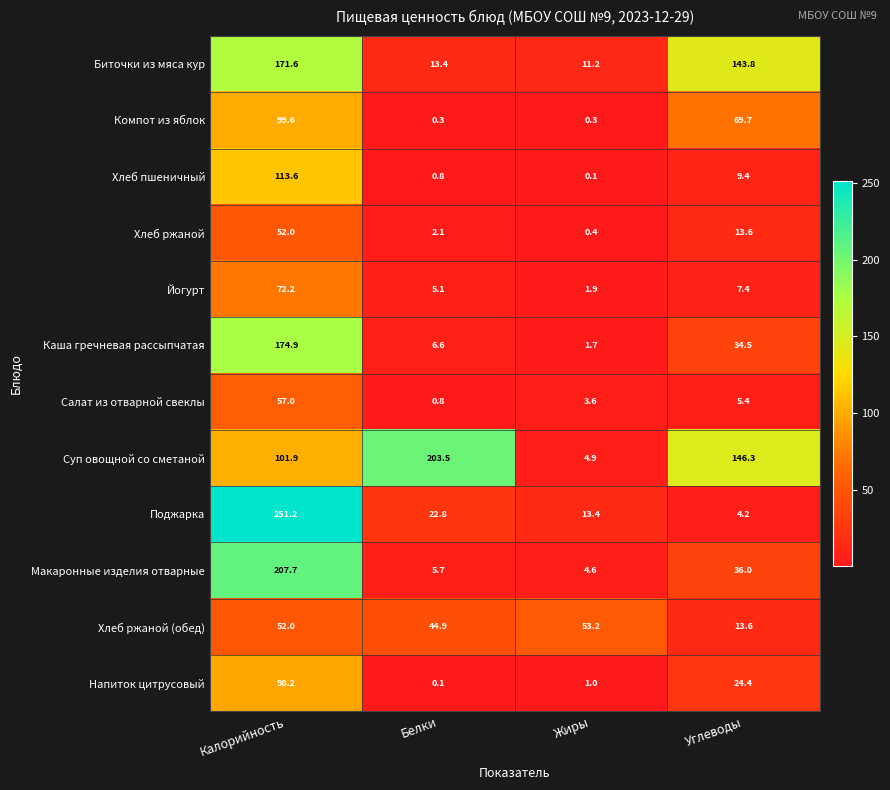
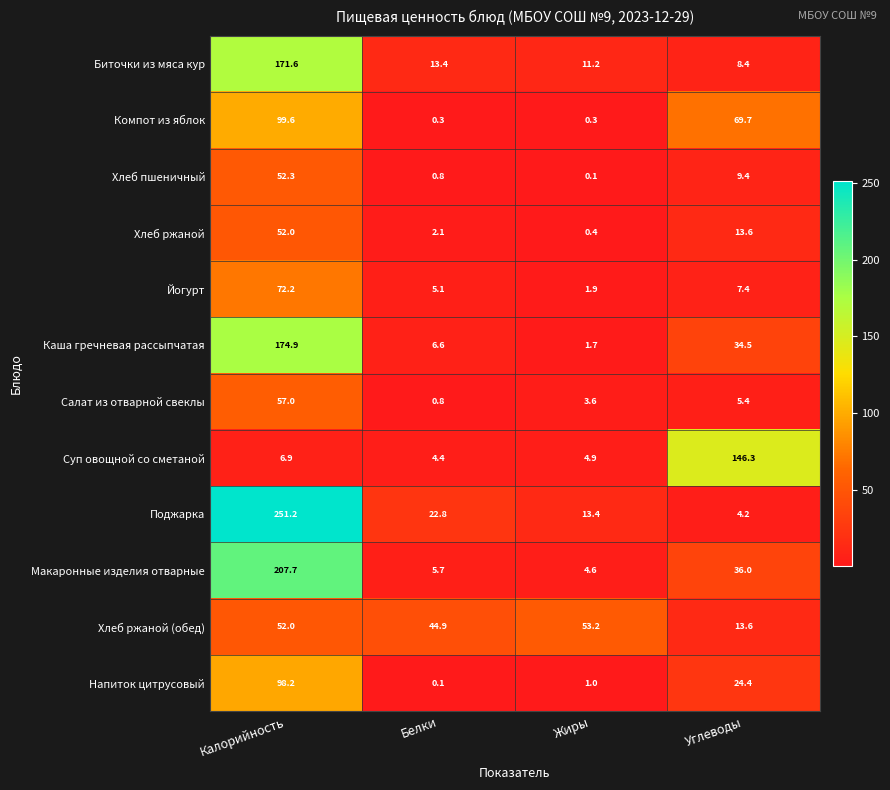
  {
    "Биточки из мяса кур": {
      "Калорийность": 171.6,
      "Белки": 13.4,
      "Жиры": 11.2,
-     "Углеводы": 143.8
+     "Углеводы": 8.4
    },
    "Компот из яблок": {
      "Калорийность": 99.6,
      "Белки": 0.3,
      "Жиры": 0.3,
      "Углеводы": 69.7
    },
    "Хлеб пшеничный": {
-     "Калорийность": 113.6,
+     "Калорийность": 52.3,
      "Белки": 0.8,
      "Жиры": 0.1,
      "Углеводы": 9.4
    },
    "Хлеб ржаной": {
      "Калорийность": 52.0,
      "Белки": 2.1,
      "Жиры": 0.4,
      "Углеводы": 13.6
    },
    "Йогурт": {
      "Калорийность": 72.2,
      "Белки": 5.1,
      "Жиры": 1.9,
      "Углеводы": 7.4
    },
    "Каша гречневая рассыпчатая": {
      "Калорийность": 174.9,
      "Белки": 6.6,
      "Жиры": 1.7,
      "Углеводы": 34.5
    },
    "Салат из отварной свеклы": {
      "Калорийность": 57.0,
      "Белки": 0.8,
      "Жиры": 3.6,
      "Углеводы": 5.4
    },
    "Суп овощной со сметаной": {
-     "Калорийность": 101.9,
-     "Белки": 203.5,
+     "Калорийность": 6.9,
+     "Белки": 4.4,
      "Жиры": 4.9,
      "Углеводы": 146.3
    },
    "Поджарка": {
      "Калорийность": 251.2,
      "Белки": 22.8,
      "Жиры": 13.4,
      "Углеводы": 4.2
    },
    "Макаронные изделия отварные": {
      "Калорийность": 207.7,
      "Белки": 5.7,
      "Жиры": 4.6,
      "Углеводы": 36.0
    },
    "Хлеб ржаной (обед)": {
      "Калорийность": 52.0,
      "Белки": 44.9,
      "Жиры": 53.2,
      "Углеводы": 13.6
    },
    "Напиток цитрусовый": {
      "Калорийность": 98.2,
      "Белки": 0.1,
      "Жиры": 1.0,
      "Углеводы": 24.4
    }
  }
